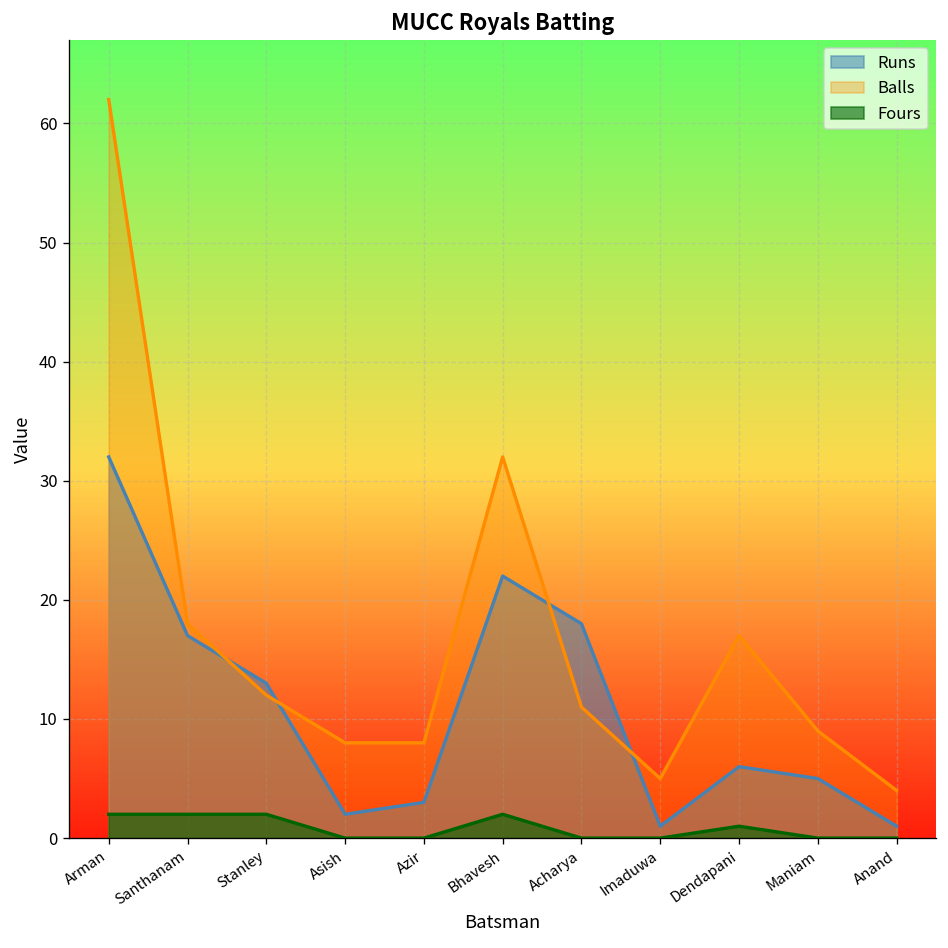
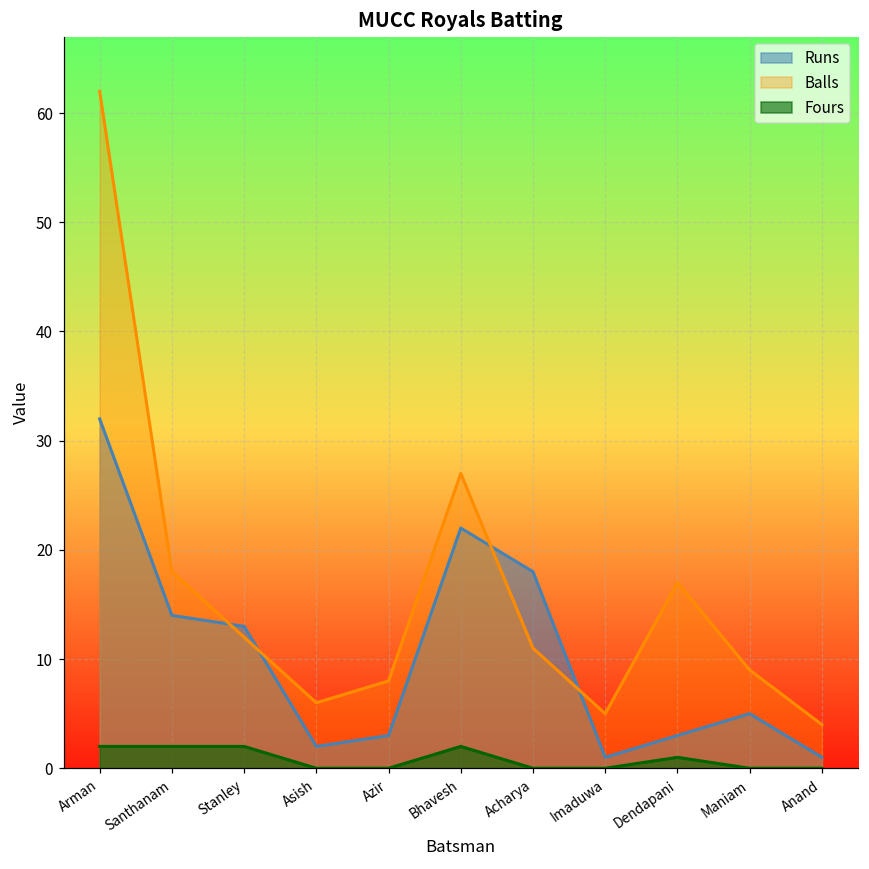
  {
    "Runs": {
      "Arman": 32,
-     "Santhanam": 17,
+     "Santhanam": 14,
      "Stanley": 13,
      "Asish": 2,
      "Azir": 3,
      "Bhavesh": 22,
      "Acharya": 18,
      "Imaduwa": 1,
-     "Dendapani": 6,
+     "Dendapani": 3,
      "Maniam": 5,
      "Anand": 1
    },
    "Balls": {
      "Arman": 62,
      "Santhanam": 18,
      "Stanley": 12,
-     "Asish": 8,
+     "Asish": 6,
      "Azir": 8,
-     "Bhavesh": 32,
+     "Bhavesh": 27,
      "Acharya": 11,
      "Imaduwa": 5,
      "Dendapani": 17,
      "Maniam": 9,
      "Anand": 4
    },
    "Fours": {
      "Arman": 2,
      "Santhanam": 2,
      "Stanley": 2,
      "Asish": 0,
      "Azir": 0,
      "Bhavesh": 2,
      "Acharya": 0,
      "Imaduwa": 0,
      "Dendapani": 1,
      "Maniam": 0,
      "Anand": 0
    }
  }
